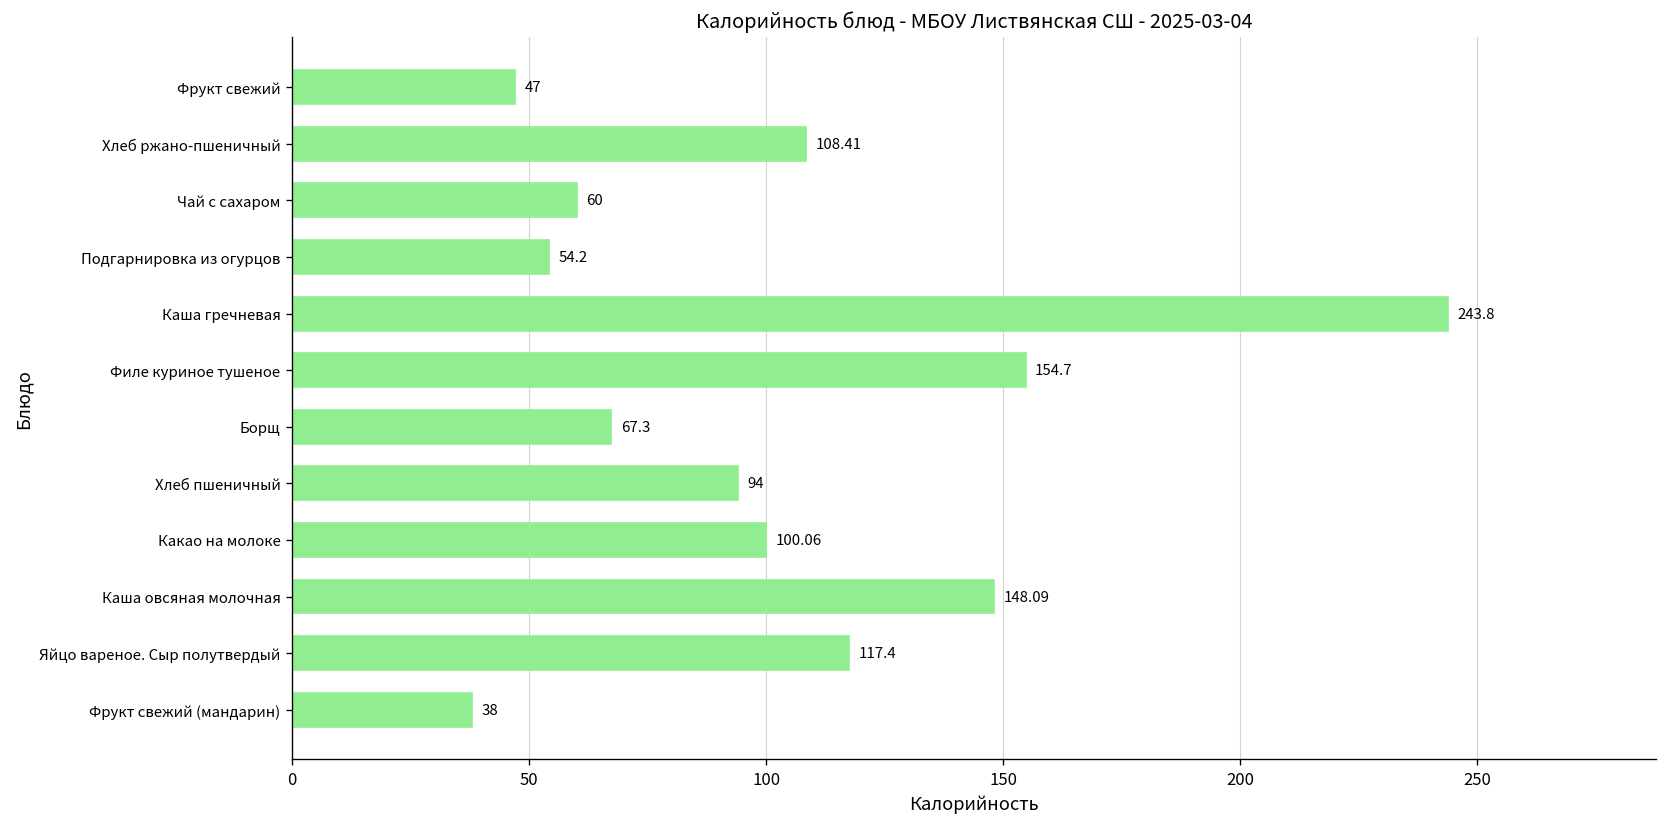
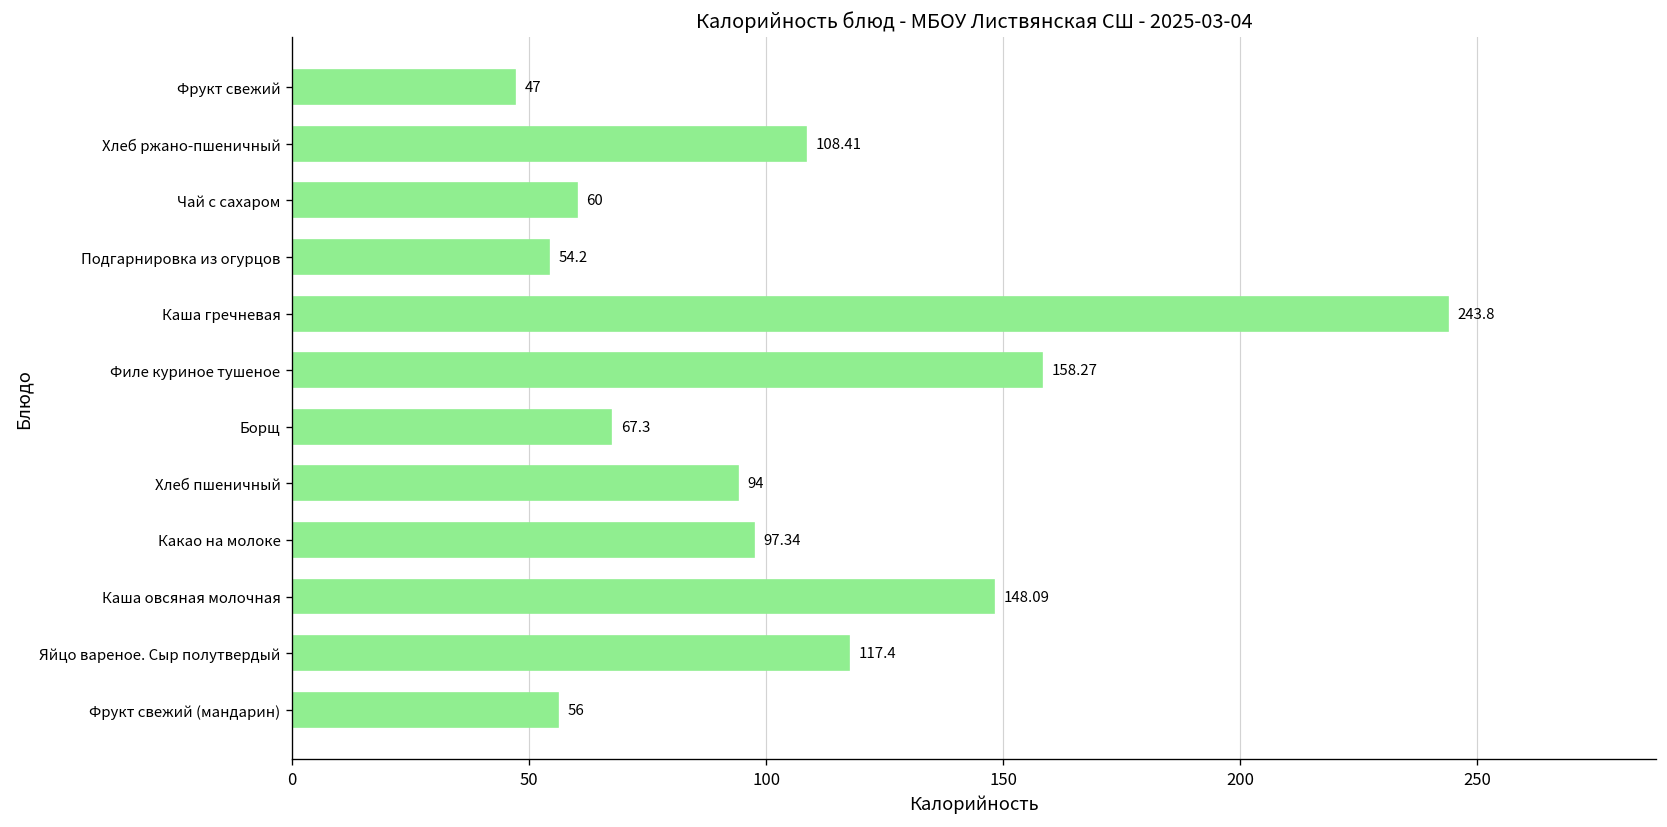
  {
    "Фрукт свежий": 47,
    "Хлеб ржано-пшеничный": 108.41,
    "Чай с сахаром": 60,
    "Подгарнировка из огурцов": 54.2,
    "Каша гречневая": 243.8,
-   "Филе куриное тушеное": 154.7,
+   "Филе куриное тушеное": 158.27,
    "Борщ": 67.3,
    "Хлеб пшеничный": 94,
-   "Какао на молоке": 100.06,
+   "Какао на молоке": 97.34,
    "Каша овсяная молочная": 148.09,
    "Яйцо вареное. Сыр полутвердый": 117.4,
-   "Фрукт свежий (мандарин)": 38
+   "Фрукт свежий (мандарин)": 56
  }
